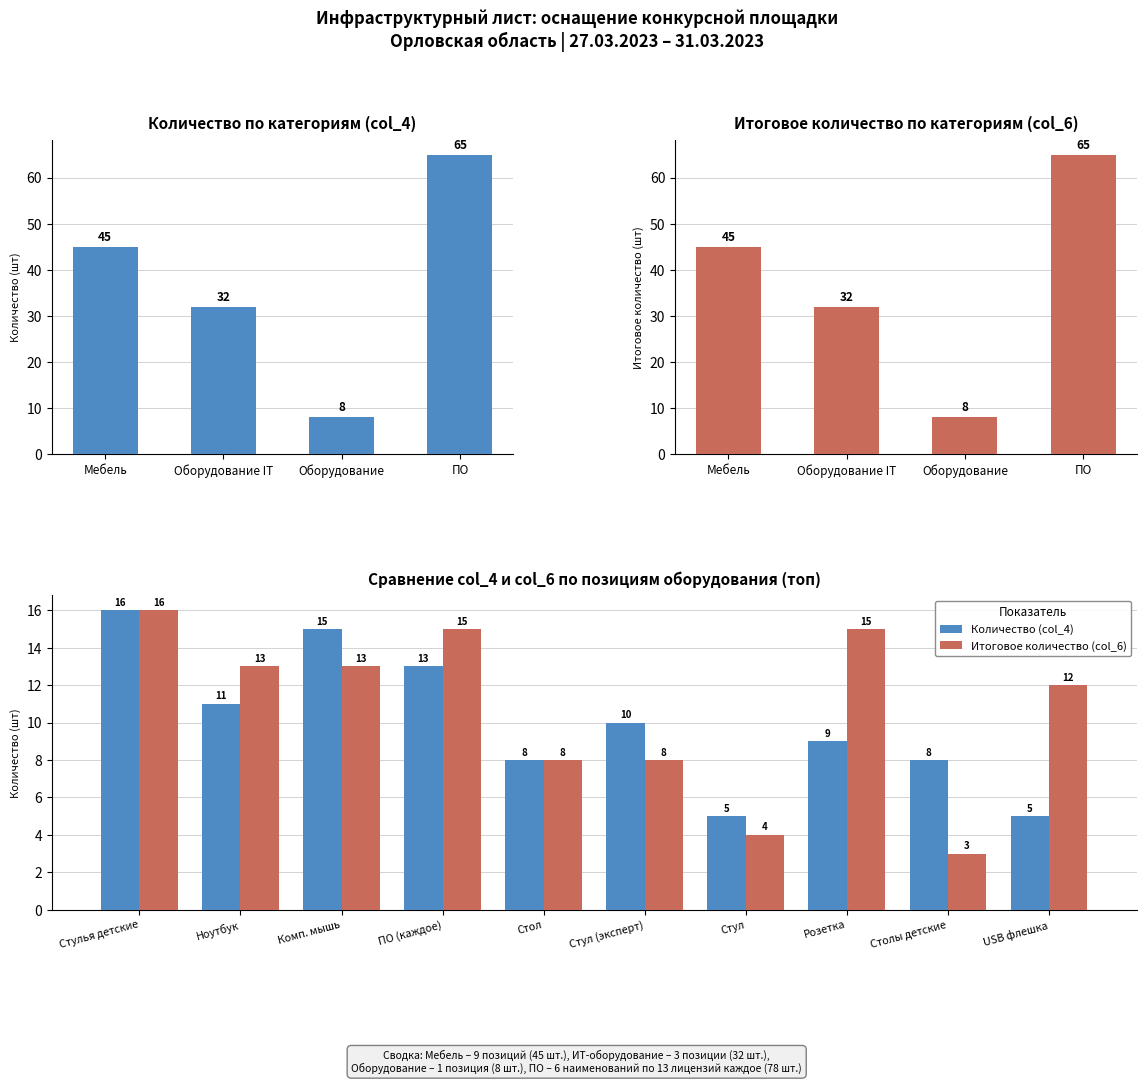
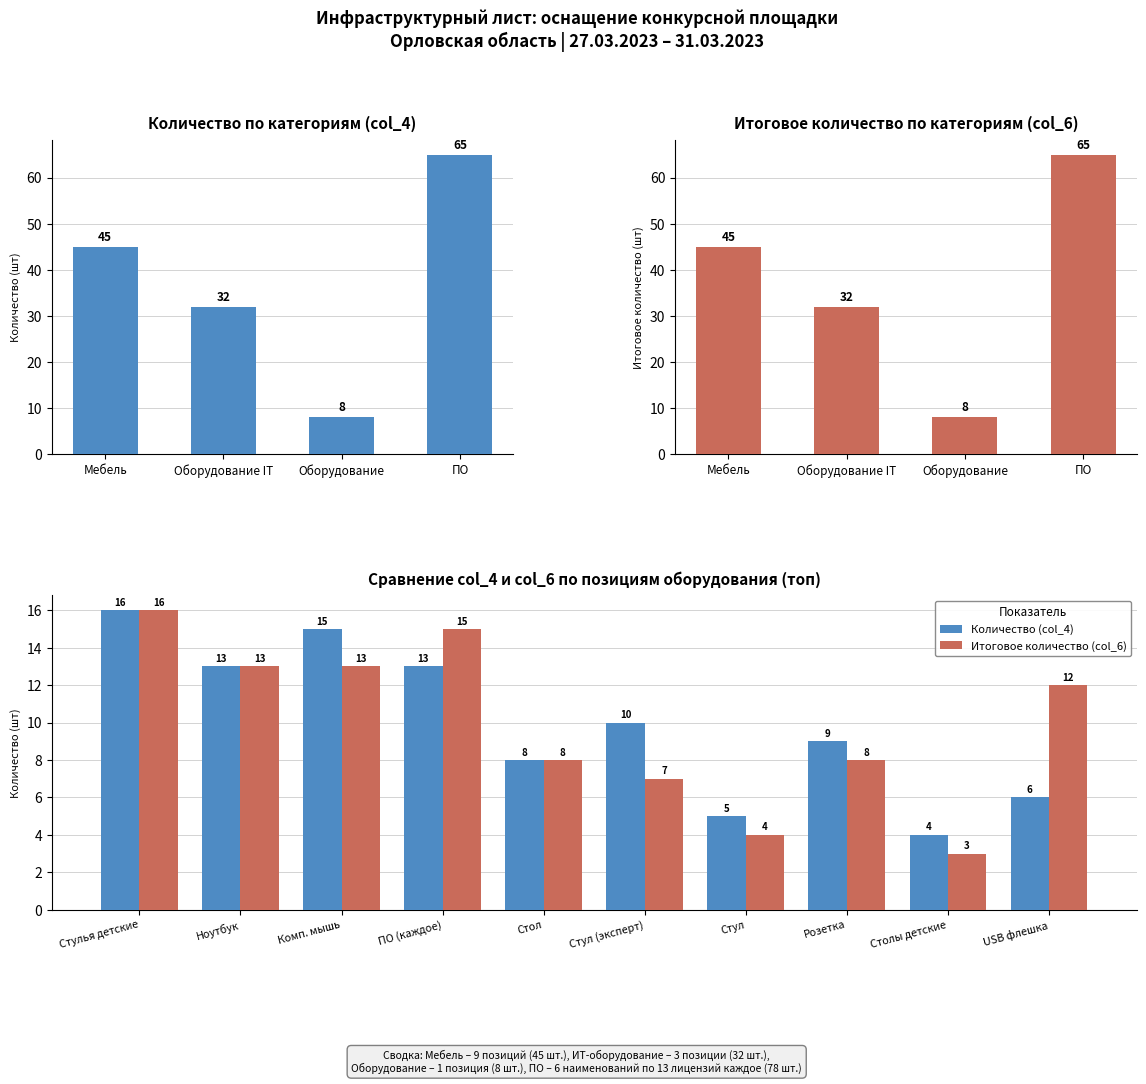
  {
    "Количество по категориям (col_4)": {
      "Мебель": 45,
      "Оборудование IT": 32,
      "Оборудование": 8,
      "ПО": 65
    },
    "Итоговое количество по категориям (col_6)": {
      "Мебель": 45,
      "Оборудование IT": 32,
      "Оборудование": 8,
      "ПО": 65
    },
    "Сравнение col_4 и col_6 по позициям оборудования (топ)": {
      "Количество (col_4)": {
        "Стулья детские": 16,
-       "Ноутбук": 11,
+       "Ноутбук": 13,
        "Комп. мышь": 15,
        "ПО (каждое)": 13,
        "Стол": 8,
        "Стул (эксперт)": 10,
        "Стул": 5,
        "Розетка": 9,
-       "Столы детские": 8,
-       "USB флешка": 5
+       "Столы детские": 4,
+       "USB флешка": 6
      },
      "Итоговое количество (col_6)": {
        "Стулья детские": 16,
        "Ноутбук": 13,
        "Комп. мышь": 13,
        "ПО (каждое)": 15,
        "Стол": 8,
-       "Стул (эксперт)": 8,
+       "Стул (эксперт)": 7,
        "Стул": 4,
-       "Розетка": 15,
+       "Розетка": 8,
        "Столы детские": 3,
        "USB флешка": 12
      }
    }
  }
